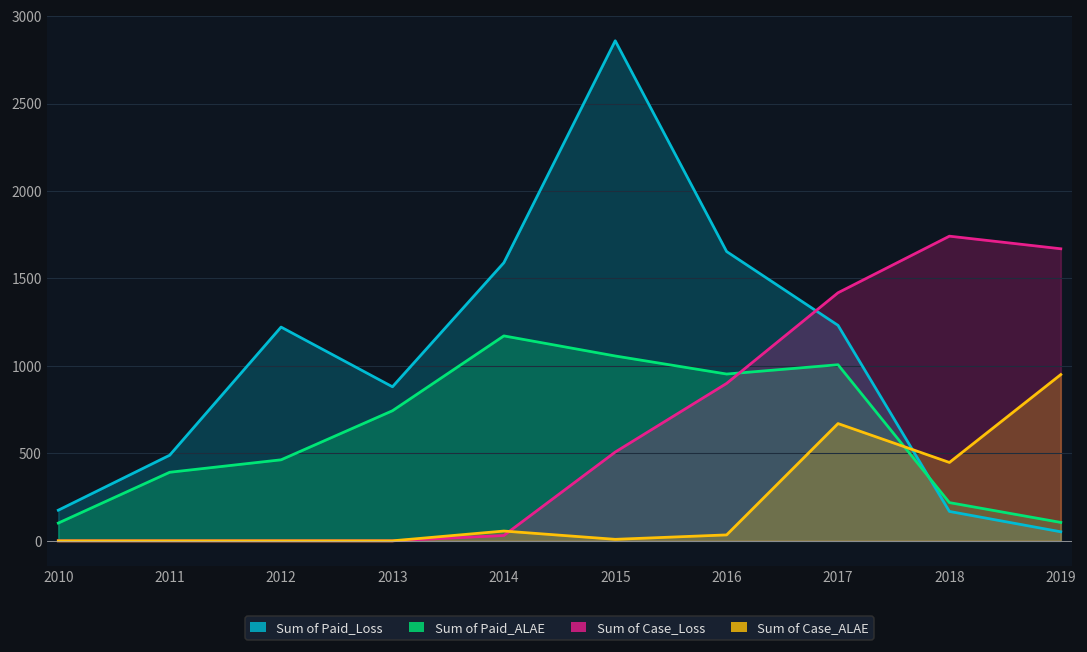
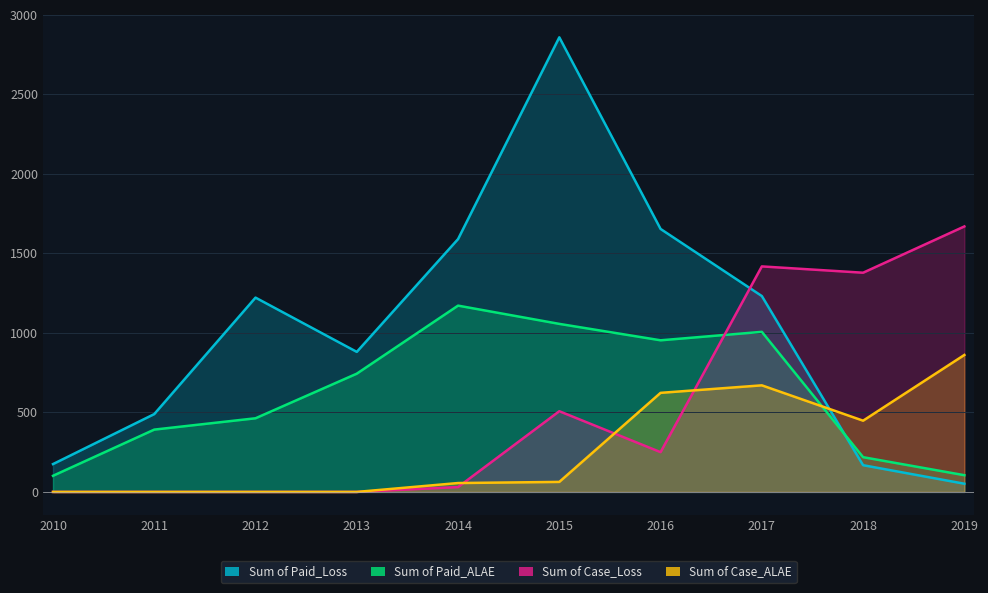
  {
    "Sum of Case_Loss": {
      "2014": 30,
      "2015": 510,
-     "2016": 900,
+     "2016": 250,
      "2017": 1420,
-     "2018": 1740,
+     "2018": 1380,
      "2019": 1670
    },
    "Sum of Case_ALAE": {
      "2014": 60,
-     "2015": 10,
-     "2016": 30,
+     "2015": 60,
+     "2016": 620,
      "2017": 670,
      "2018": 450,
-     "2019": 950
+     "2019": 860
    }
  }
